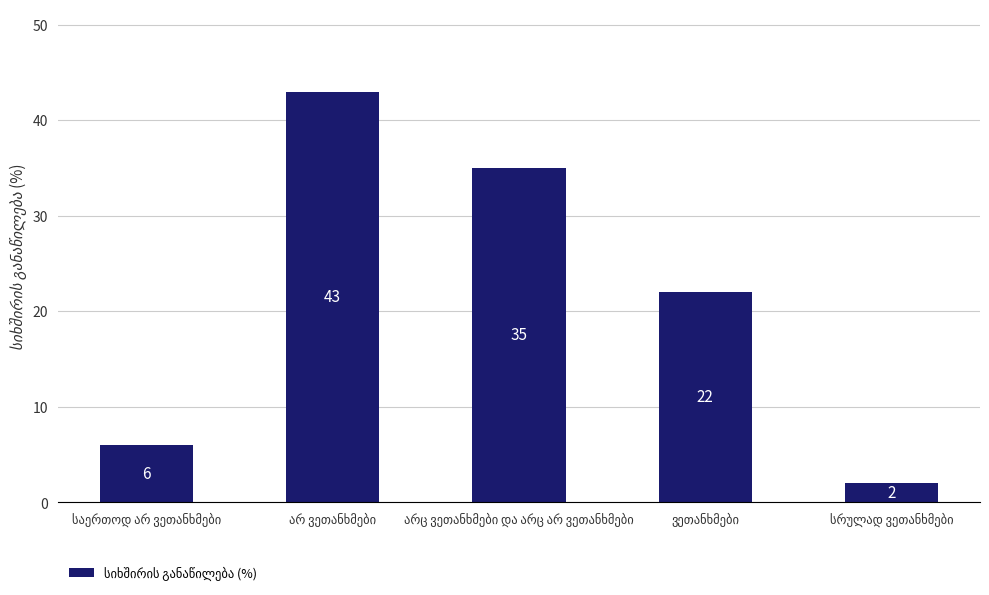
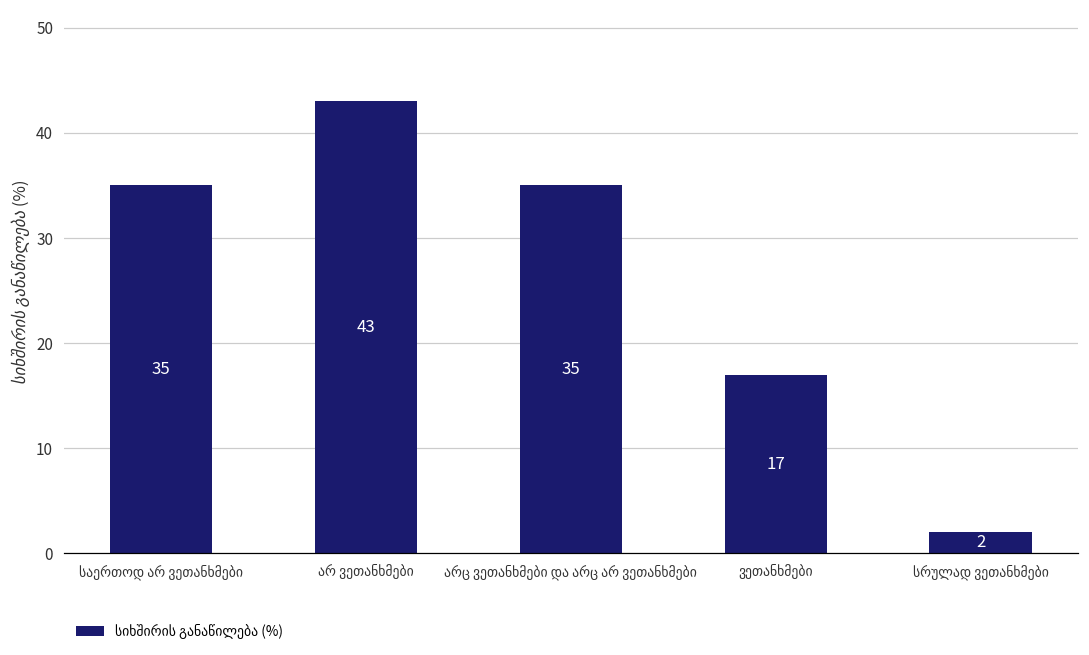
  {
-   "საერთოდ არ ვეთანხმები": 6,
+   "საერთოდ არ ვეთანხმები": 35,
    "არ ვეთანხმები": 43,
    "არც ვეთანხმები და არც არ ვეთანხმები": 35,
-   "ვეთანხმები": 22,
+   "ვეთანხმები": 17,
    "სრულად ვეთანხმები": 2
  }
